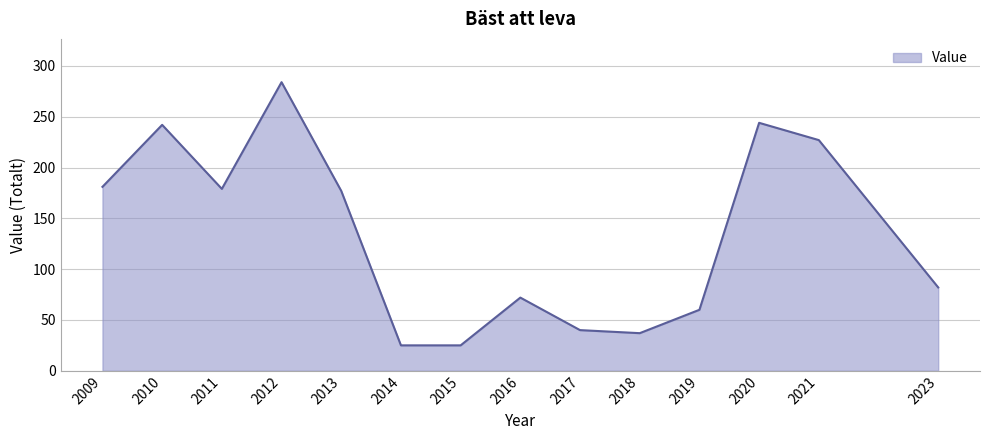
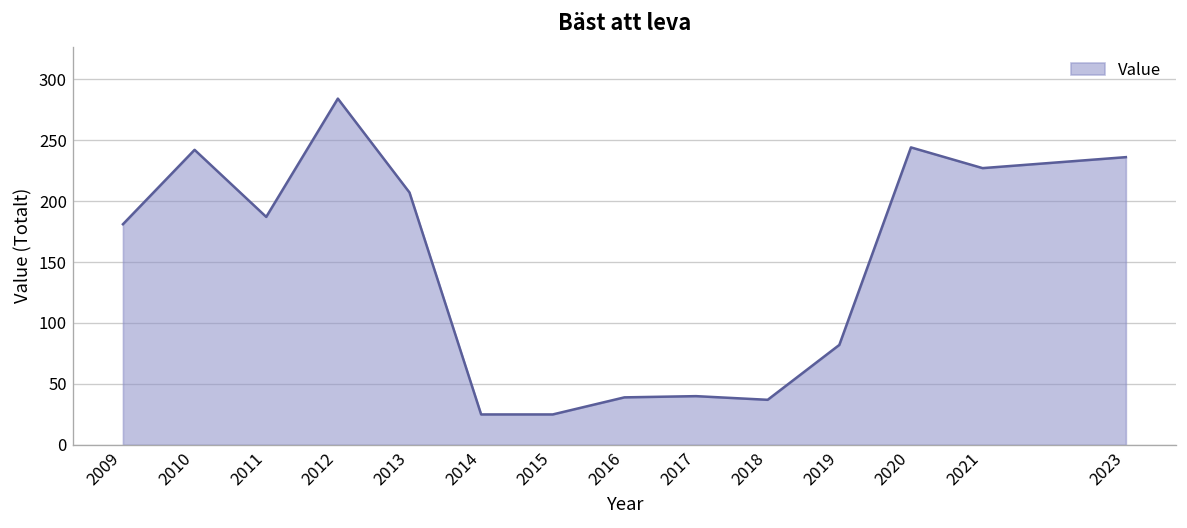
  {
    "2009": 181,
    "2010": 242,
-   "2011": 179,
+   "2011": 187,
    "2012": 284,
-   "2013": 177,
+   "2013": 207,
    "2014": 25,
    "2015": 25,
-   "2016": 72,
+   "2016": 39,
    "2017": 40,
    "2018": 37,
-   "2019": 60,
+   "2019": 82,
    "2020": 244,
    "2021": 227,
-   "2023": 82
+   "2023": 236
  }
